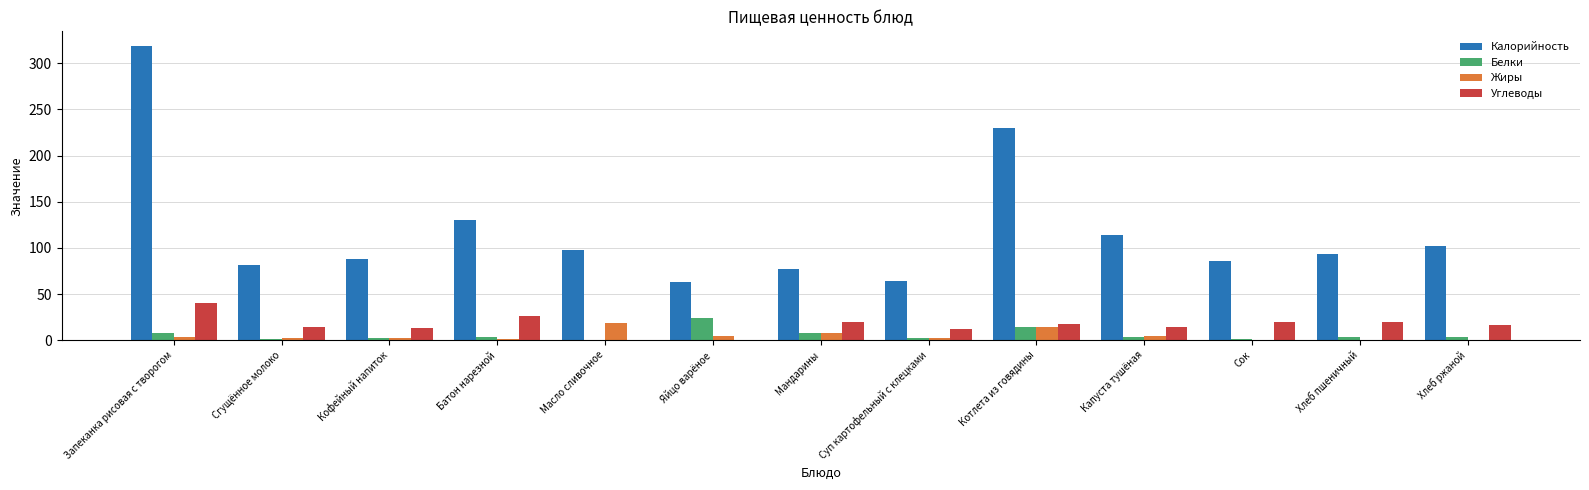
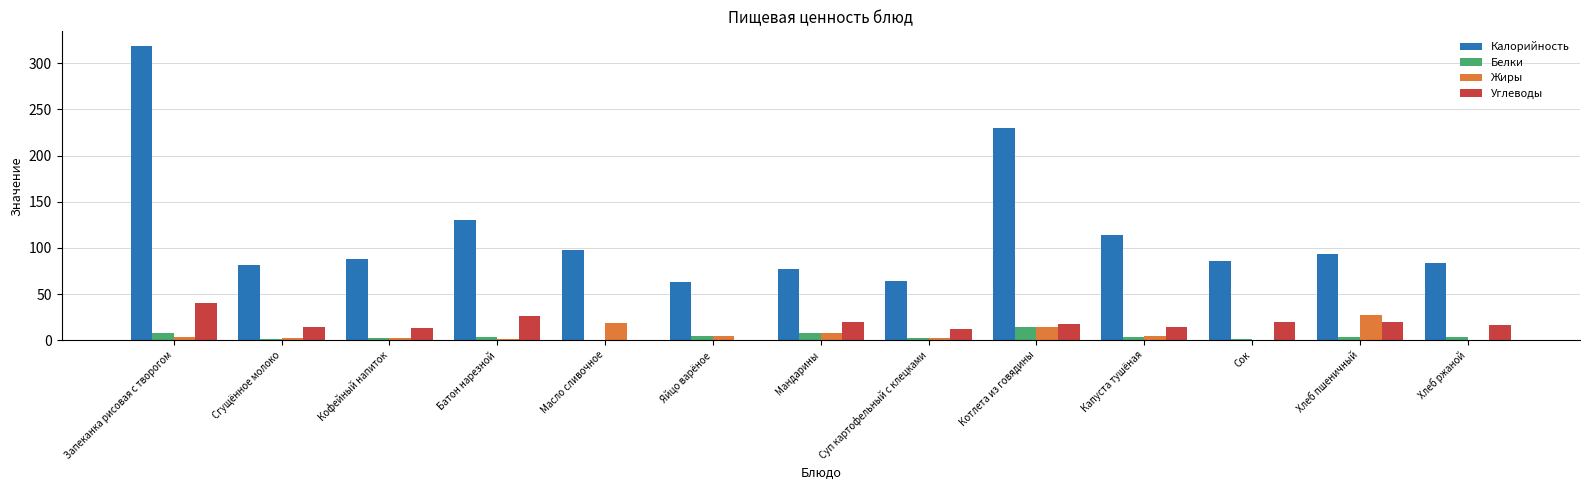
  {
    "Калорийность": {
      "Запеканка рисовая с творогом": 320,
      "Сгущённое молоко": 80,
      "Кофейный напиток": 90,
      "Батон нарезной": 130,
      "Масло сливочное": 100,
      "Яйцо варёное": 60,
      "Мандарины": 80,
      "Суп картофельный с клецками": 60,
      "Котлета из говядины": 230,
      "Капуста тушёная": 110,
      "Сок": 90,
      "Хлеб пшеничный": 90,
-     "Хлеб ржаной": 100
+     "Хлеб ржаной": 80
    },
    "Белки": {
      "Запеканка рисовая с творогом": 10,
      "Кофейный напиток": 0,
      "Батон нарезной": 0,
-     "Яйцо варёное": 20,
+     "Яйцо варёное": 10,
      "Мандарины": 10,
      "Котлета из говядины": 10,
      "Капуста тушёная": 0,
      "Хлеб пшеничный": 0,
      "Хлеб ржаной": 0
    },
    "Жиры": {
      "Запеканка рисовая с творогом": 0,
      "Масло сливочное": 20,
      "Яйцо варёное": 0,
      "Мандарины": 10,
      "Суп картофельный с клецками": 0,
      "Котлета из говядины": 10,
      "Капуста тушёная": 10,
-     "Хлеб пшеничный": 0
+     "Хлеб пшеничный": 30
    },
    "Углеводы": {
      "Запеканка рисовая с творогом": 40,
      "Сгущённое молоко": 10,
      "Кофейный напиток": 10,
      "Батон нарезной": 30,
      "Мандарины": 20,
      "Суп картофельный с клецками": 10,
      "Котлета из говядины": 20,
      "Капуста тушёная": 10,
      "Сок": 20,
      "Хлеб пшеничный": 20,
      "Хлеб ржаной": 20
    }
  }
